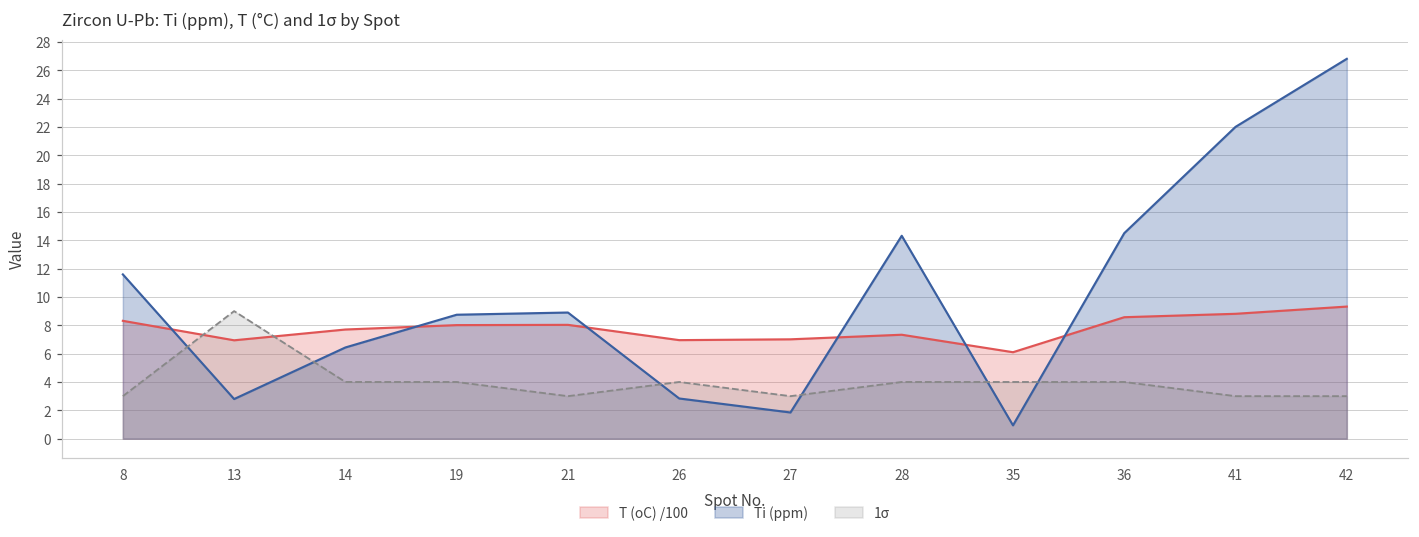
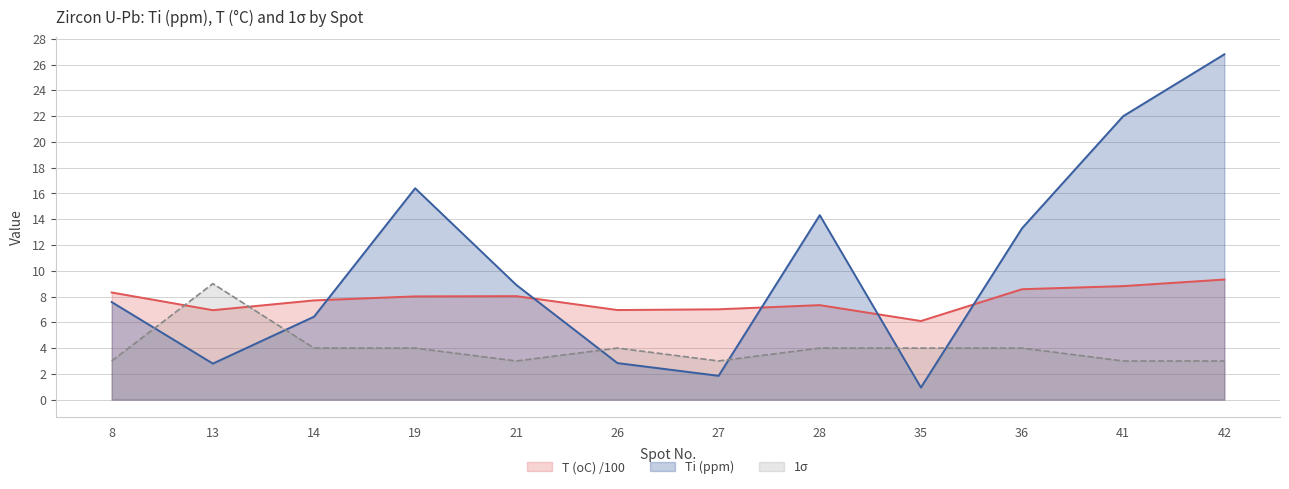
  {
    "Ti (ppm)": {
-     "8": 11.6,
+     "8": 7.6,
      "13": 2.8,
      "14": 6.4,
-     "19": 8.7,
+     "19": 16.4,
      "21": 8.9,
      "26": 2.8,
      "27": 1.8,
      "28": 14.3,
      "35": 0.9,
-     "36": 14.5,
+     "36": 13.3,
      "41": 22.0,
      "42": 26.8
    }
  }
